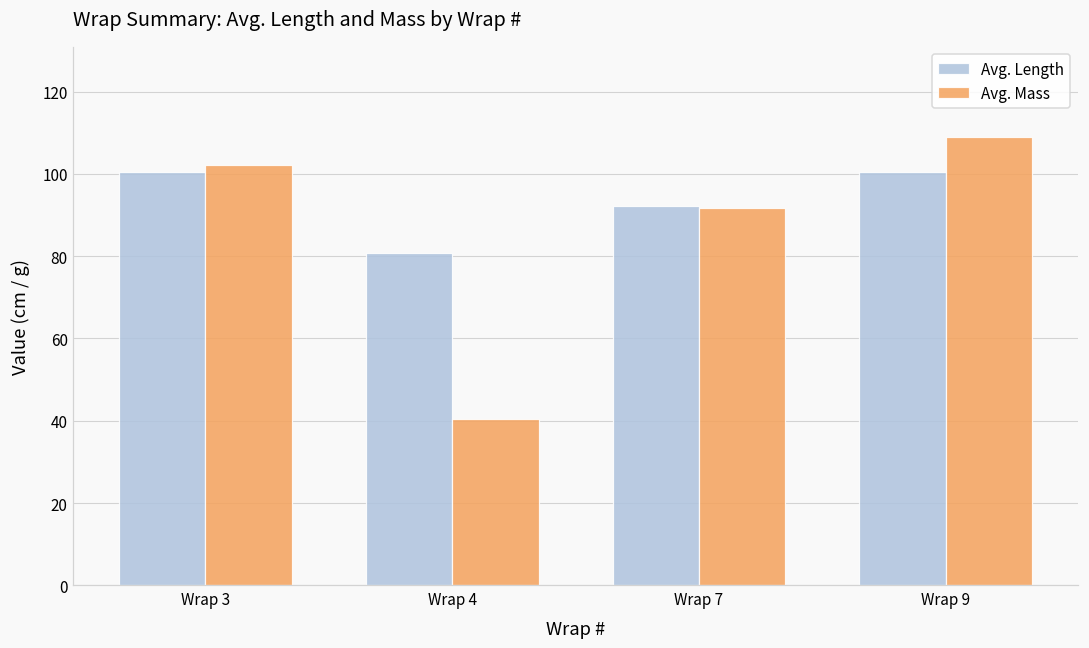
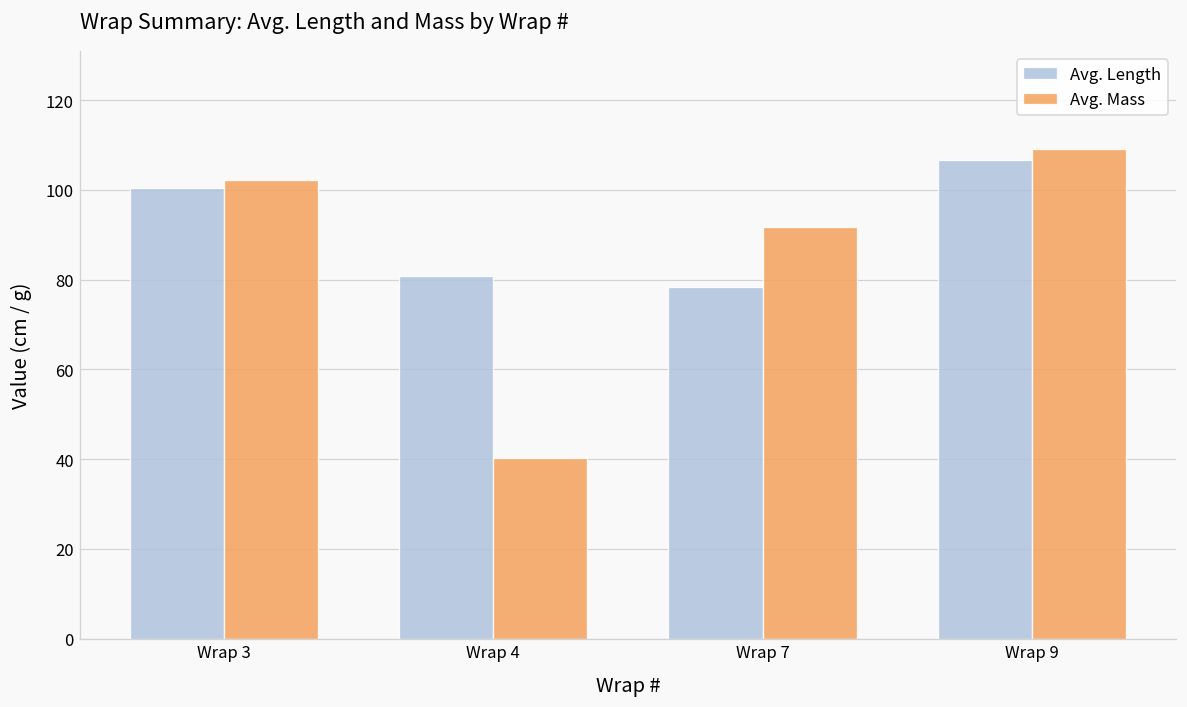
  {
    "Avg. Length": {
      "Wrap 3": 100,
      "Wrap 4": 81,
-     "Wrap 7": 92,
-     "Wrap 9": 100
+     "Wrap 7": 78,
+     "Wrap 9": 107
    },
    "Avg. Mass": {
      "Wrap 3": 102,
      "Wrap 4": 40,
      "Wrap 7": 92,
      "Wrap 9": 109
    }
  }
